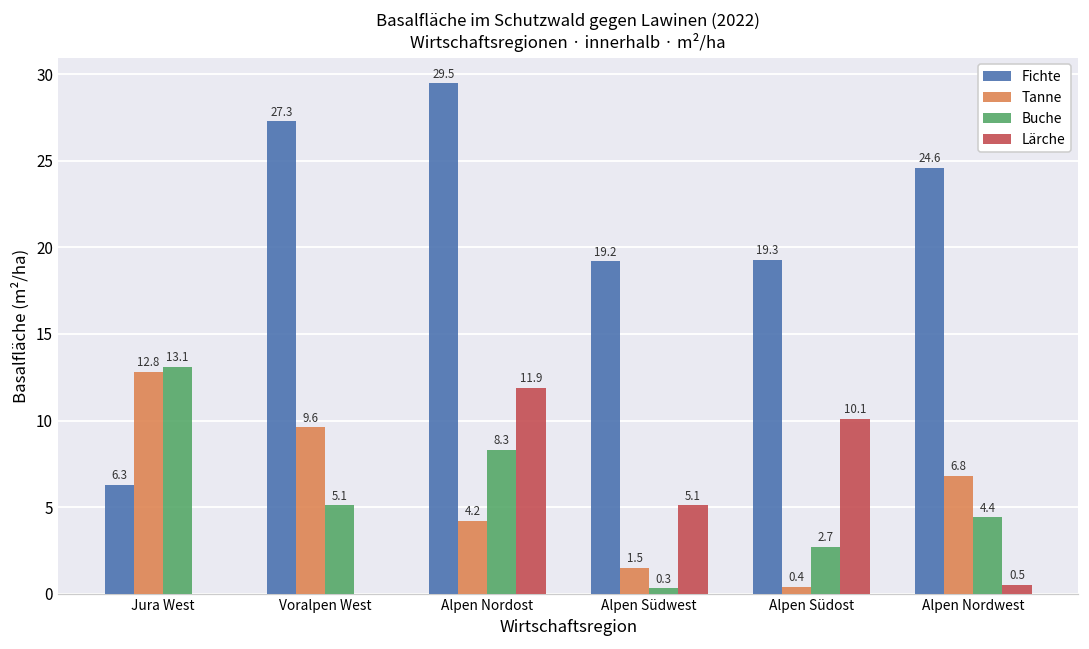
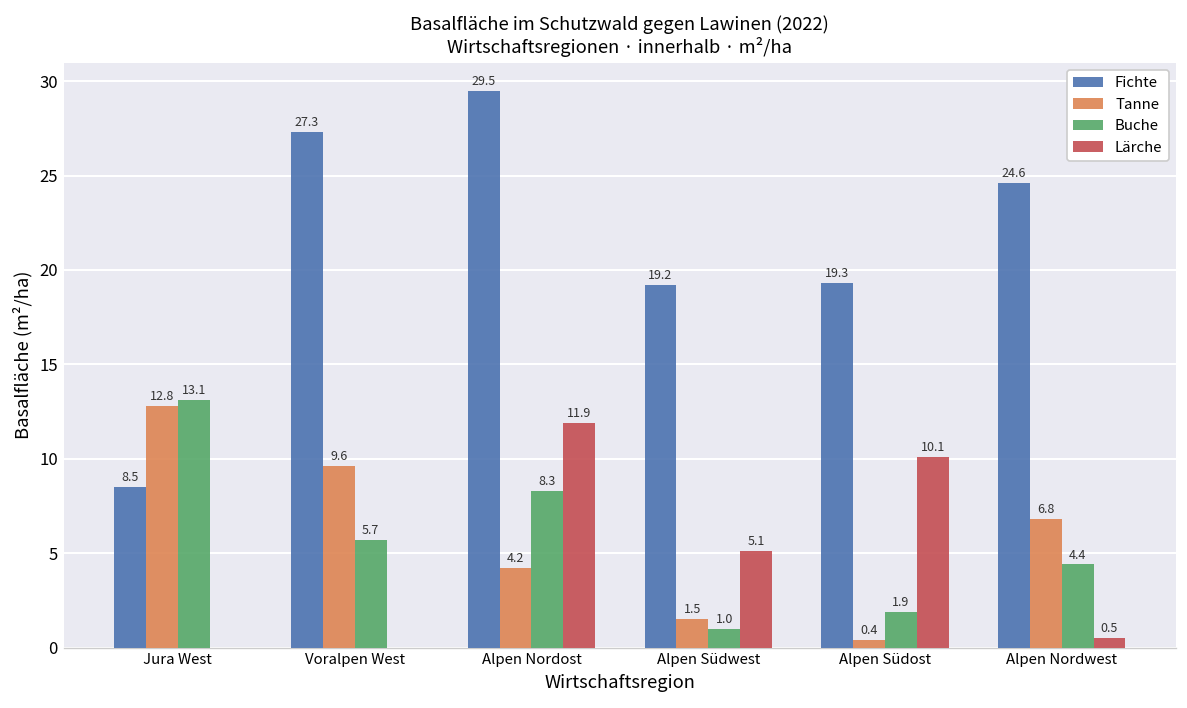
  {
    "Fichte": {
-     "Jura West": 6.3,
+     "Jura West": 8.5,
      "Voralpen West": 27.3,
      "Alpen Nordost": 29.5,
      "Alpen Südwest": 19.2,
      "Alpen Südost": 19.3,
      "Alpen Nordwest": 24.6
    },
    "Buche": {
      "Jura West": 13.1,
-     "Voralpen West": 5.1,
+     "Voralpen West": 5.7,
      "Alpen Nordost": 8.3,
-     "Alpen Südwest": 0.3,
-     "Alpen Südost": 2.7,
+     "Alpen Südwest": 1.0,
+     "Alpen Südost": 1.9,
      "Alpen Nordwest": 4.4
    }
  }
